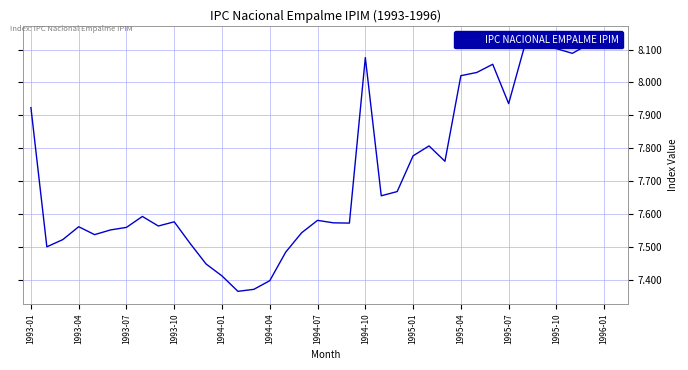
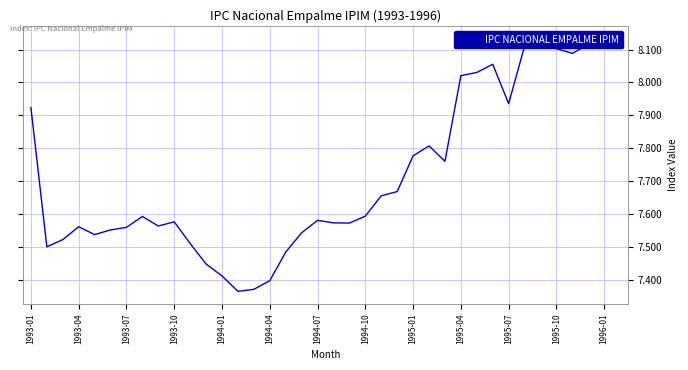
  {
    "1993-01": 7.92,
    "1993-04": 7.56,
    "1993-07": 7.56,
    "1993-10": 7.58,
    "1994-01": 7.41,
    "1994-04": 7.40,
    "1994-07": 7.58,
-   "1994-10": 8.08,
+   "1994-10": 7.59,
    "1995-01": 7.78,
    "1995-04": 8.02,
    "1995-07": 7.94,
    "1995-10": 8.10
  }
